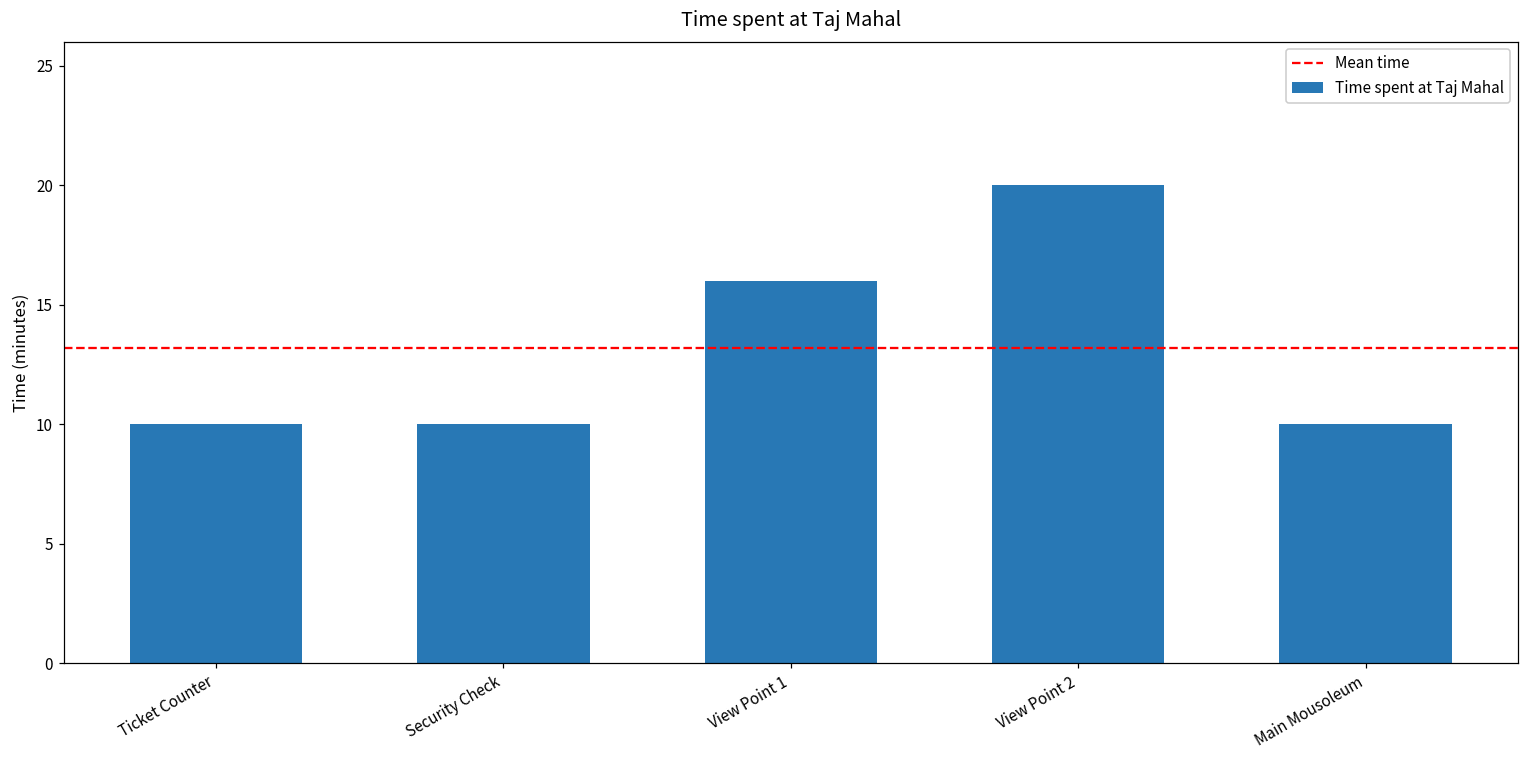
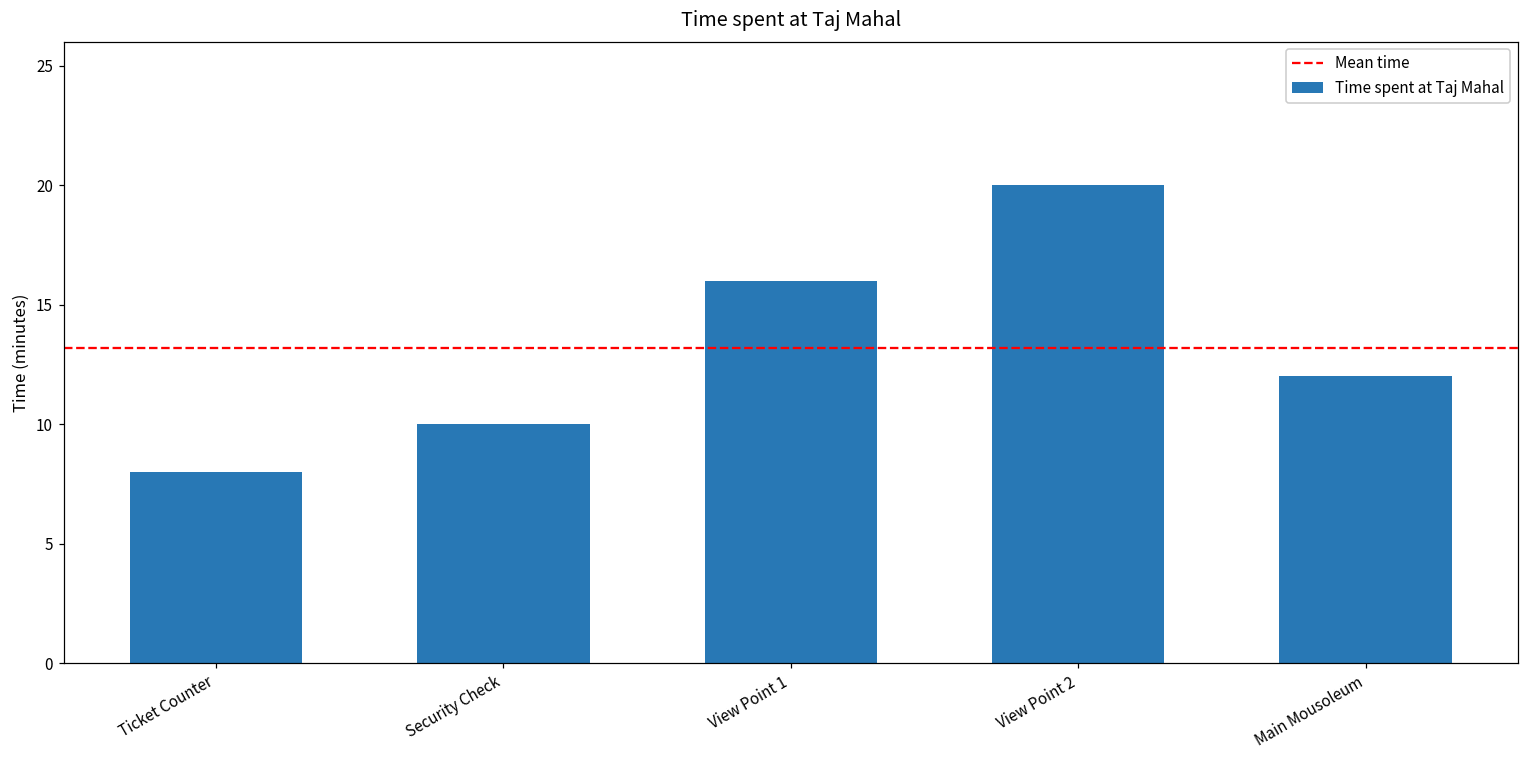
  {
-   "Ticket Counter": 10,
+   "Ticket Counter": 8,
    "Security Check": 10,
    "View Point 1": 16,
    "View Point 2": 20,
-   "Main Mousoleum": 10
+   "Main Mousoleum": 12
  }
